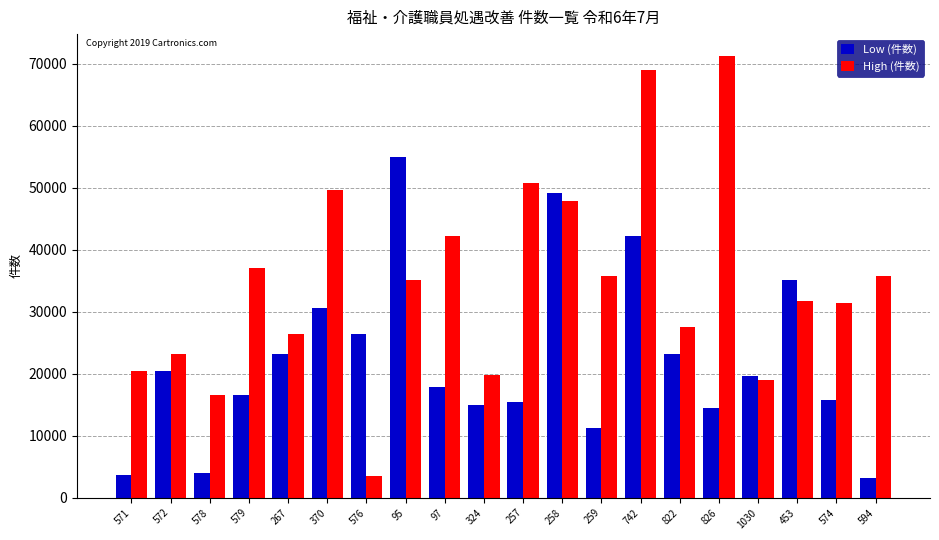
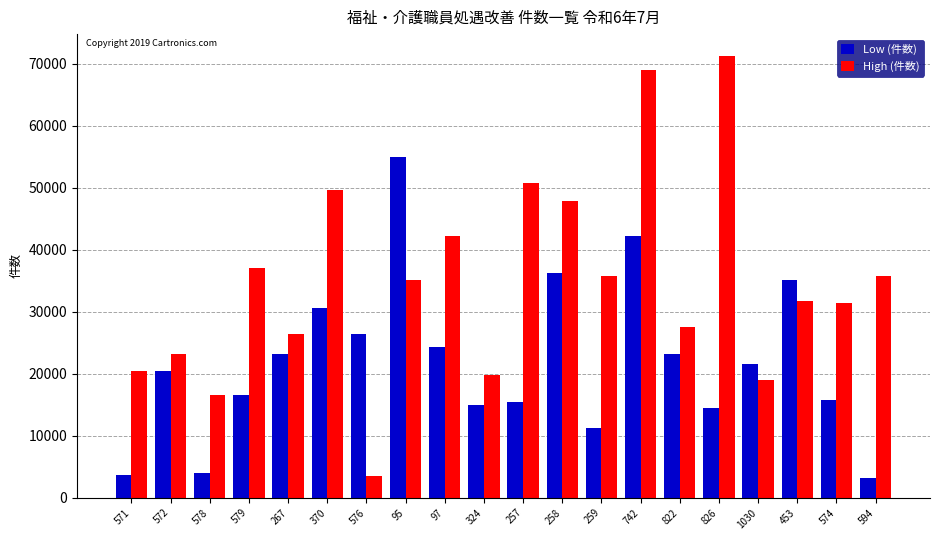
  {
    "Low (件数)": {
      "571": 4000,
      "572": 20000,
      "578": 4000,
      "579": 17000,
      "267": 23000,
      "370": 31000,
      "576": 26000,
      "95": 55000,
-     "97": 18000,
+     "97": 24000,
      "324": 15000,
      "257": 15000,
-     "258": 49000,
+     "258": 36000,
      "259": 11000,
      "742": 42000,
      "822": 23000,
      "826": 14000,
-     "1030": 20000,
+     "1030": 22000,
      "453": 35000,
      "574": 16000,
      "594": 3000
    },
    "High (件数)": {
      "571": 20000,
      "572": 23000,
      "578": 17000,
      "579": 37000,
      "267": 26000,
      "370": 50000,
      "576": 3000,
      "95": 35000,
      "97": 42000,
      "324": 20000,
      "257": 51000,
      "258": 48000,
      "259": 36000,
      "742": 69000,
      "822": 27000,
      "826": 71000,
      "1030": 19000,
      "453": 32000,
      "574": 31000,
      "594": 36000
    }
  }
